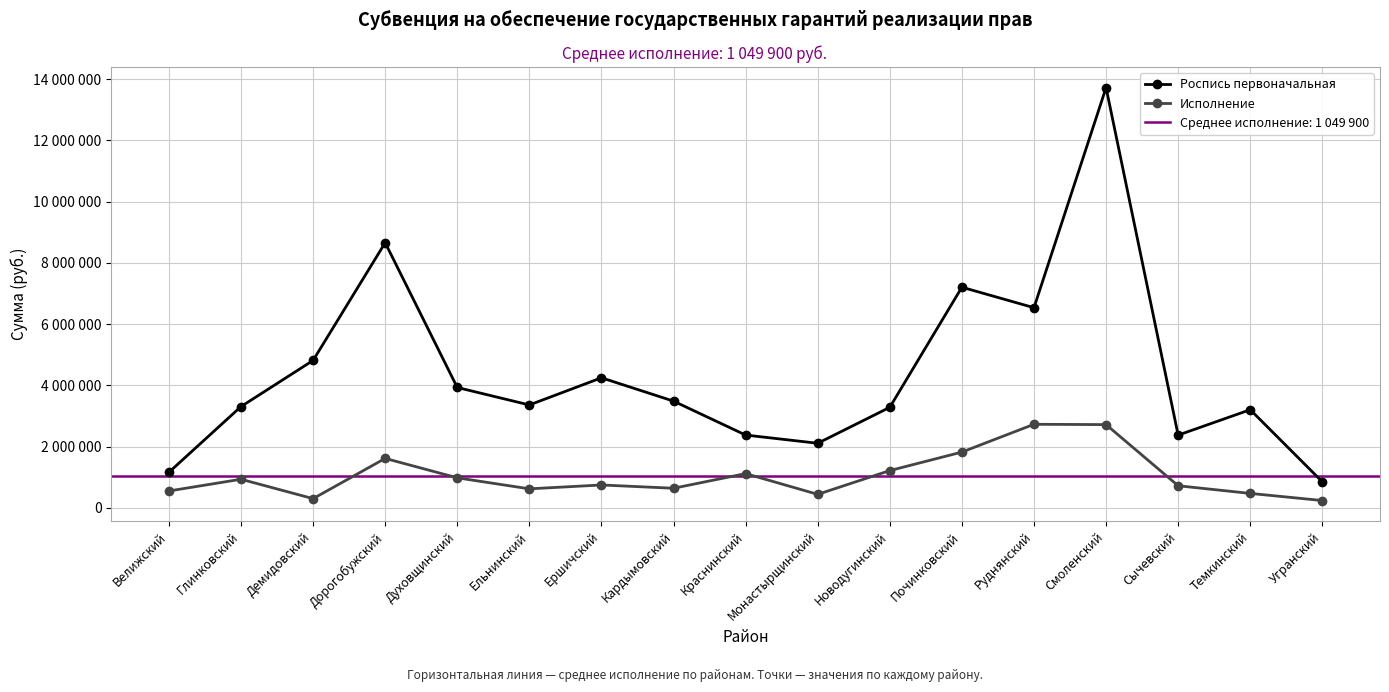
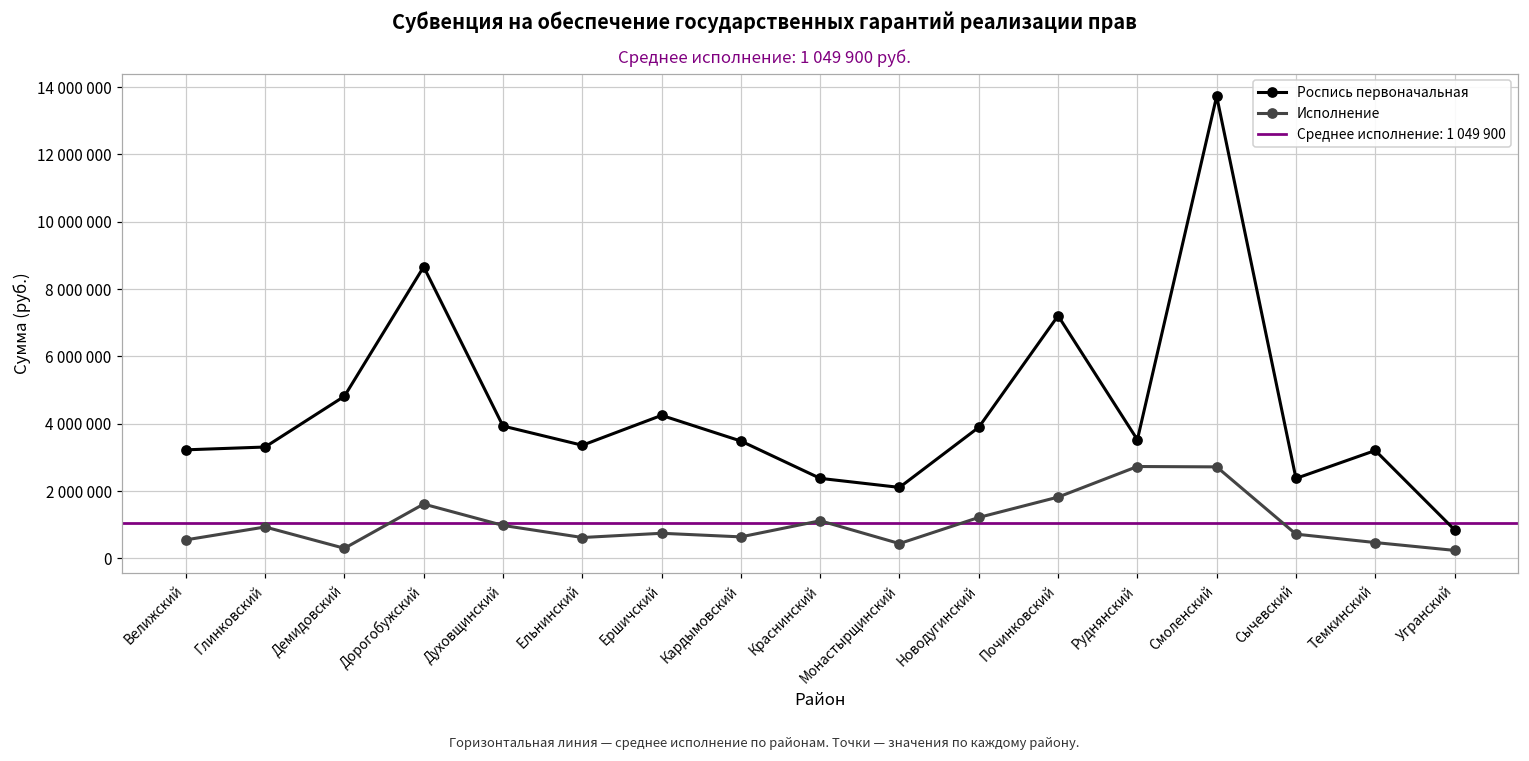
  {
    "Роспись первоначальная": {
-     "Велижский": 1200000,
+     "Велижский": 3200000,
      "Глинковский": 3300000,
      "Демидовский": 4800000,
      "Дорогобужский": 8700000,
      "Духовщинский": 3900000,
      "Ельнинский": 3400000,
      "Ершичский": 4200000,
      "Кардымовский": 3500000,
      "Краснинский": 2400000,
      "Монастырщинский": 2100000,
-     "Новодугинский": 3300000,
+     "Новодугинский": 3900000,
      "Починковский": 7200000,
-     "Руднянский": 6500000,
+     "Руднянский": 3500000,
      "Смоленский": 13700000,
      "Сычевский": 2400000,
      "Темкинский": 3200000,
      "Угранский": 800000
    },
    "Исполнение": {
      "Велижский": 600000,
      "Глинковский": 900000,
      "Демидовский": 300000,
      "Дорогобужский": 1600000,
      "Духовщинский": 1000000,
      "Ельнинский": 600000,
      "Ершичский": 700000,
      "Кардымовский": 600000,
      "Краснинский": 1100000,
      "Монастырщинский": 400000,
      "Новодугинский": 1200000,
      "Починковский": 1800000,
      "Руднянский": 2700000,
      "Смоленский": 2700000,
      "Сычевский": 700000,
      "Темкинский": 500000,
      "Угранский": 200000
    }
  }
